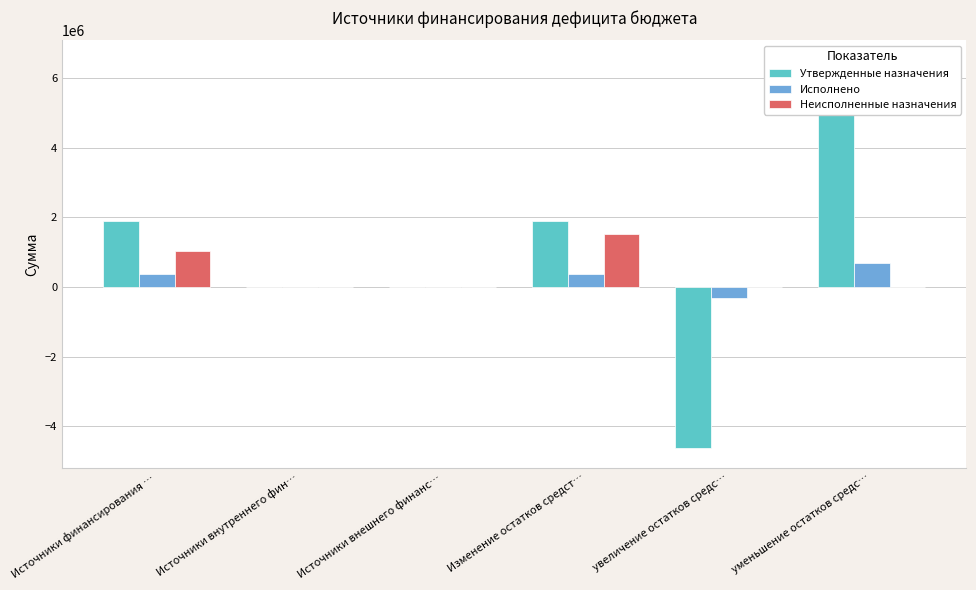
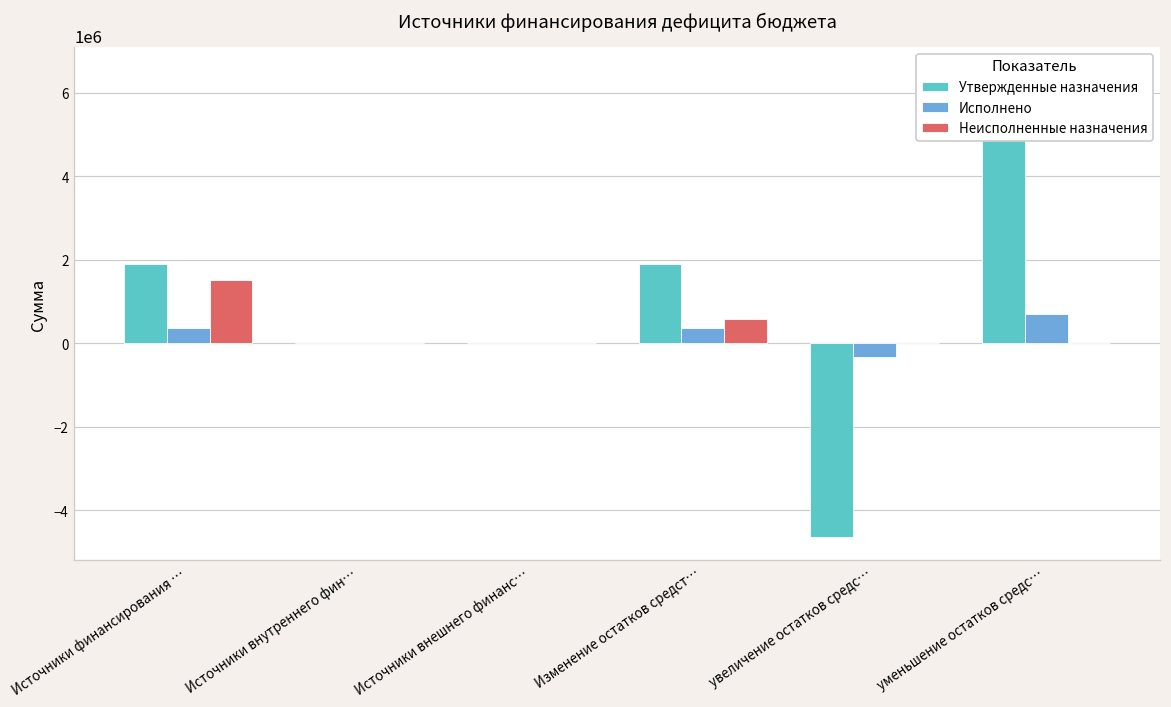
  {
    "Неисполненные назначения": {
-     "Источники финансирования …": 1000000,
+     "Источники финансирования …": 1500000,
      "Источники внутреннего фин…": 0,
      "Источники внешнего финанс…": 0,
-     "Изменение остатков средст…": 1500000,
+     "Изменение остатков средст…": 600000,
      "увеличение остатков средс…": 0,
      "уменьшение остатков средс…": 0
    }
  }
